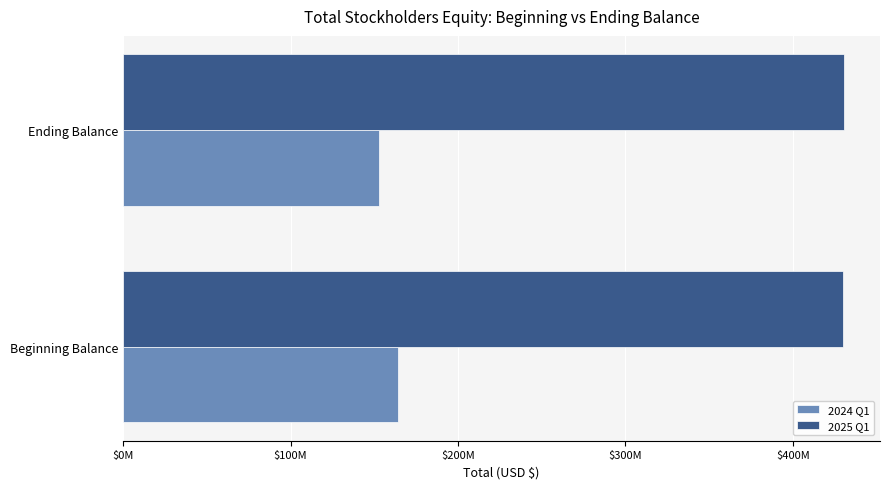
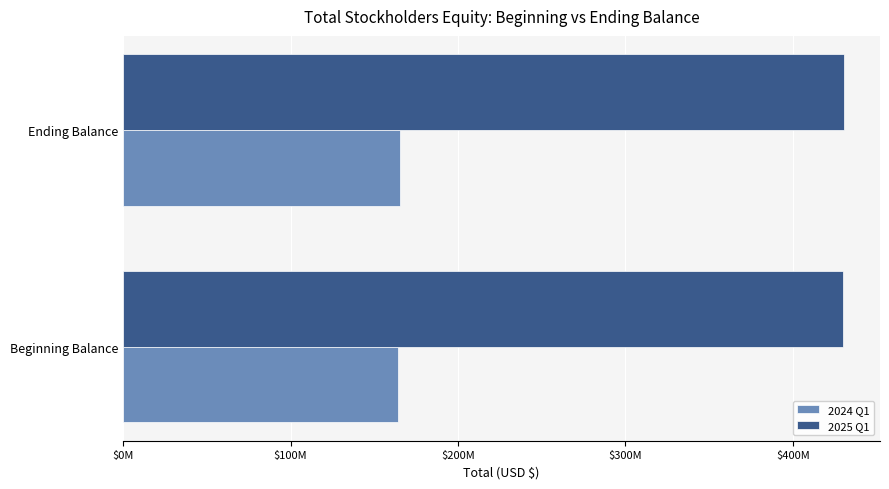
  {
    "2024 Q1": {
-     "Ending Balance": "$153000000",
+     "Ending Balance": "$165000000",
      "Beginning Balance": "$164000000"
    },
    "2025 Q1": {
      "Ending Balance": "$431000000",
      "Beginning Balance": "$430000000"
    }
  }
